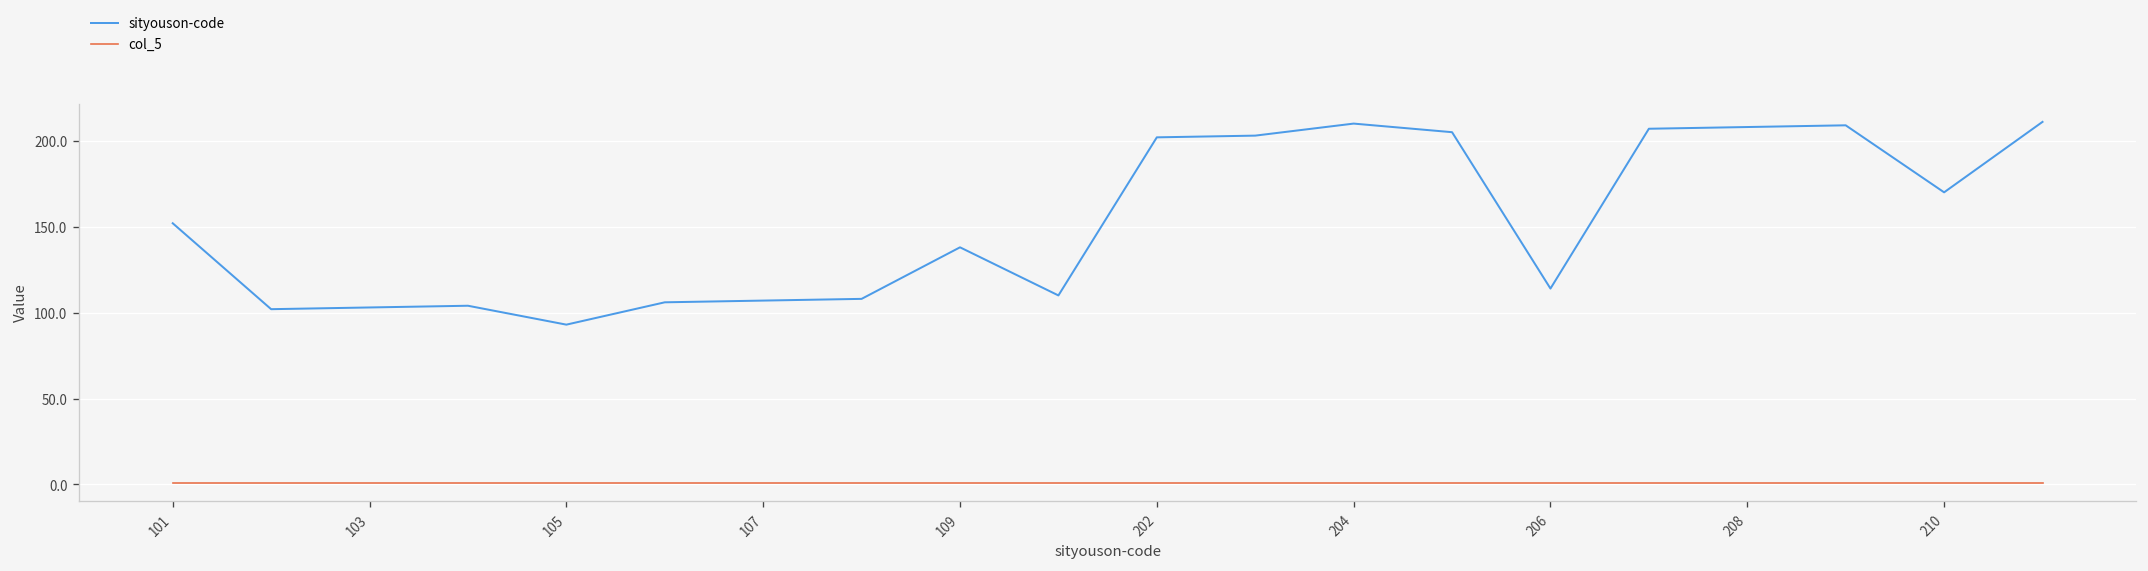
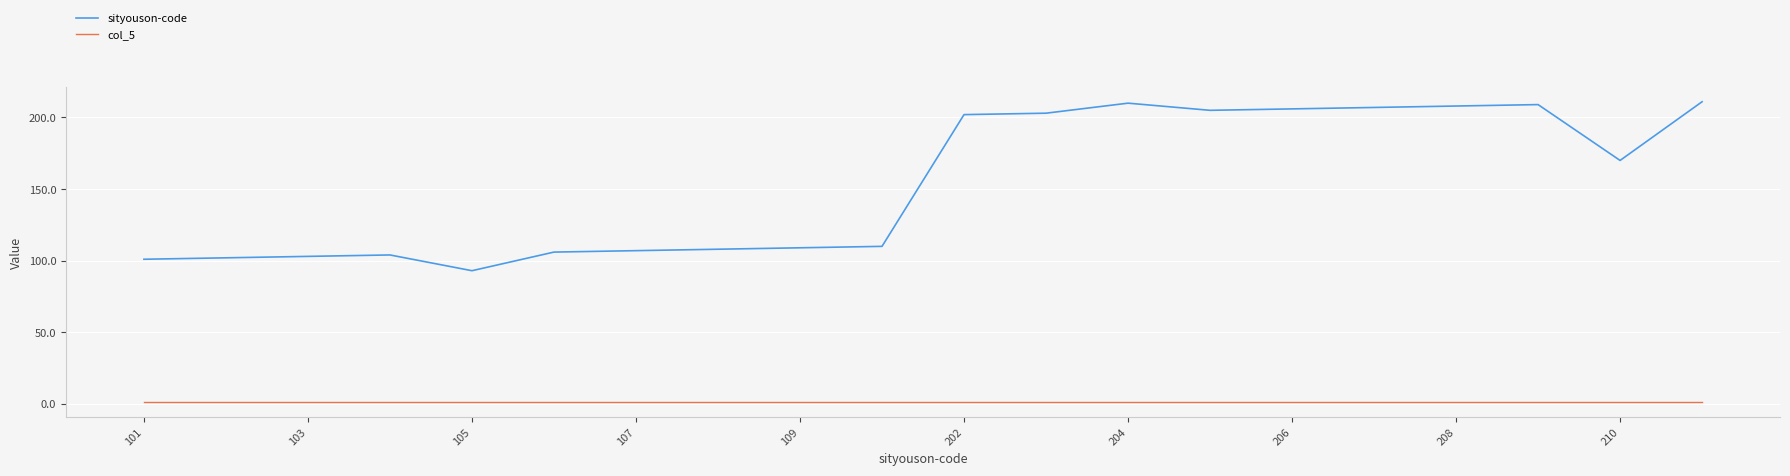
  {
    "sityouson-code": {
-     "101": 152,
+     "101": 101,
      "103": 103,
      "105": 93,
      "107": 107,
-     "109": 138,
+     "109": 109,
      "202": 202,
      "204": 210,
-     "206": 114,
+     "206": 206,
      "208": 208,
      "210": 170
    },
    "col_5": {
      "101": 1,
      "103": 1,
      "105": 1,
      "107": 1,
      "109": 1,
      "202": 1,
      "204": 1,
      "206": 1,
      "208": 1,
      "210": 1
    }
  }
